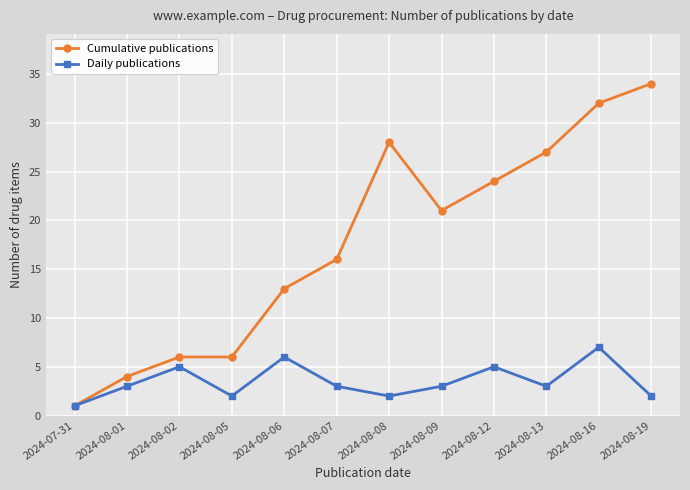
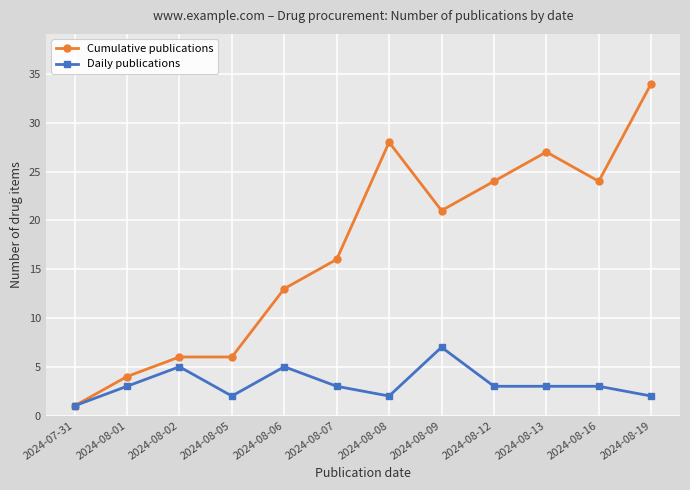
  {
    "Cumulative publications": {
      "2024-08-01": 4,
      "2024-08-02": 6,
      "2024-08-05": 6,
      "2024-08-06": 13,
      "2024-08-07": 16,
      "2024-08-08": 28,
      "2024-08-09": 21,
      "2024-08-12": 24,
      "2024-08-13": 27,
-     "2024-08-16": 32,
+     "2024-08-16": 24,
      "2024-08-19": 34
    },
    "Daily publications": {
      "2024-08-01": 3,
      "2024-08-02": 5,
      "2024-08-05": 2,
-     "2024-08-06": 6,
+     "2024-08-06": 5,
      "2024-08-07": 3,
      "2024-08-08": 2,
-     "2024-08-09": 3,
-     "2024-08-12": 5,
+     "2024-08-09": 7,
+     "2024-08-12": 3,
      "2024-08-13": 3,
-     "2024-08-16": 7,
+     "2024-08-16": 3,
      "2024-08-19": 2
    }
  }
